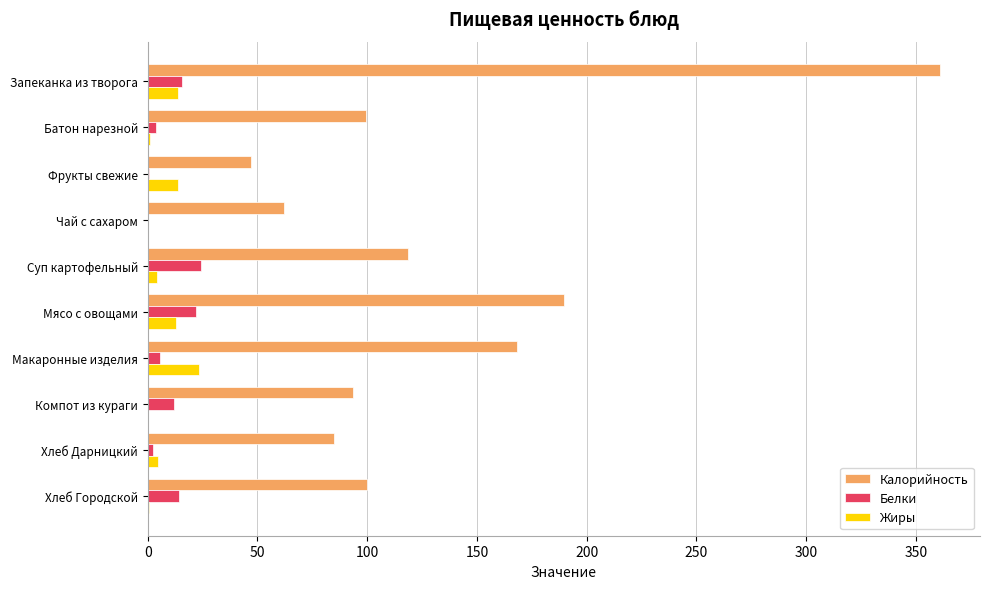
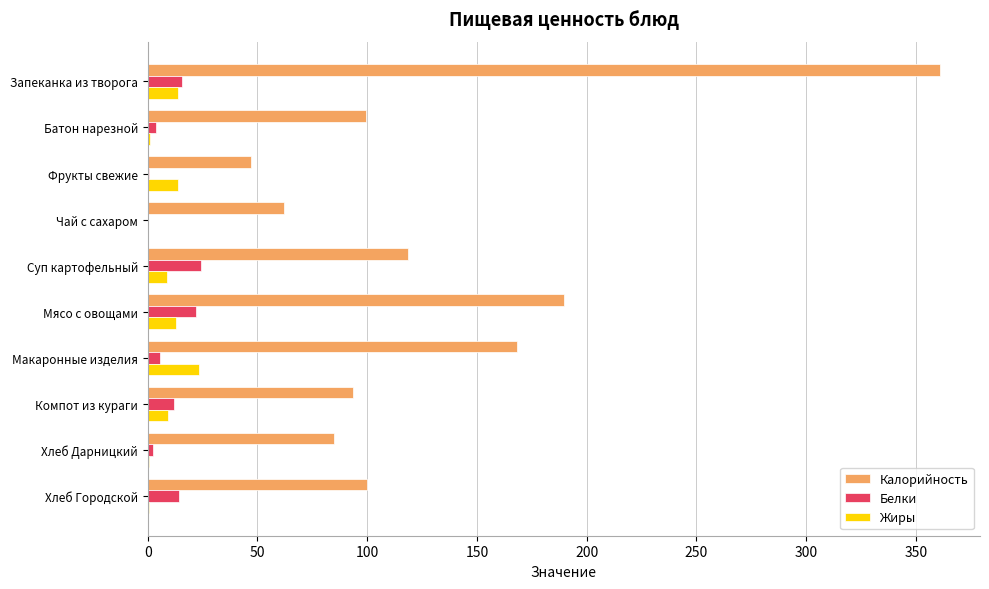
  {
    "Калорийность": {
      "Запеканка из творога": 361,
      "Батон нарезной": 99,
      "Фрукты свежие": 47,
      "Чай с сахаром": 62,
      "Суп картофельный": 119,
      "Мясо с овощами": 190,
      "Макаронные изделия": 168,
      "Компот из кураги": 94,
      "Хлеб Дарницкий": 85,
      "Хлеб Городской": 100
    },
    "Белки": {
      "Запеканка из творога": 15,
      "Батон нарезной": 4,
      "Суп картофельный": 25,
      "Мясо с овощами": 22,
      "Макаронные изделия": 6,
      "Компот из кураги": 12,
      "Хлеб Дарницкий": 3,
      "Хлеб Городской": 14
    },
    "Жиры": {
      "Запеканка из творога": 14,
      "Батон нарезной": 1,
      "Фрукты свежие": 14,
-     "Суп картофельный": 4,
+     "Суп картофельный": 9,
      "Мясо с овощами": 13,
      "Макаронные изделия": 23,
-     "Компот из кураги": 0,
-     "Хлеб Дарницкий": 5
+     "Компот из кураги": 9,
+     "Хлеб Дарницкий": 0
    }
  }
